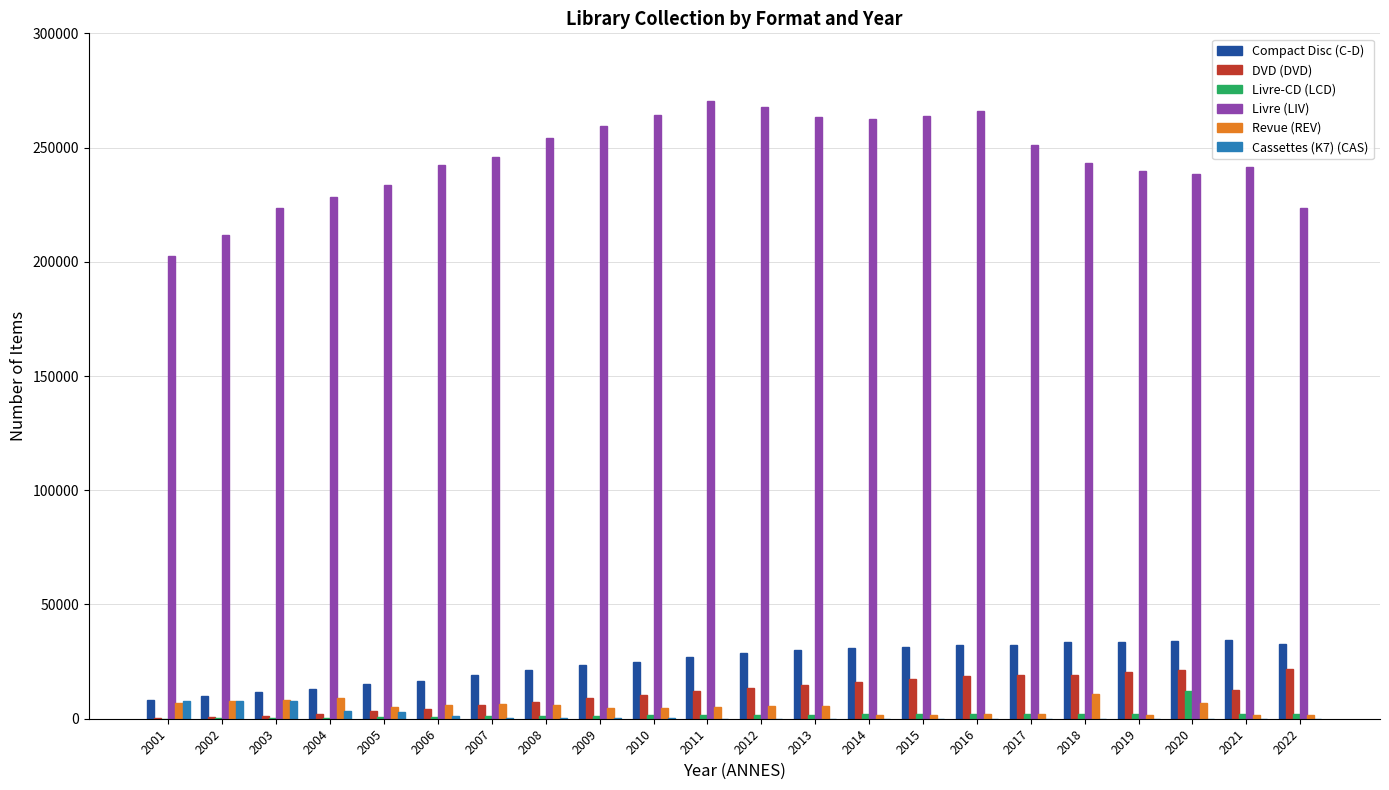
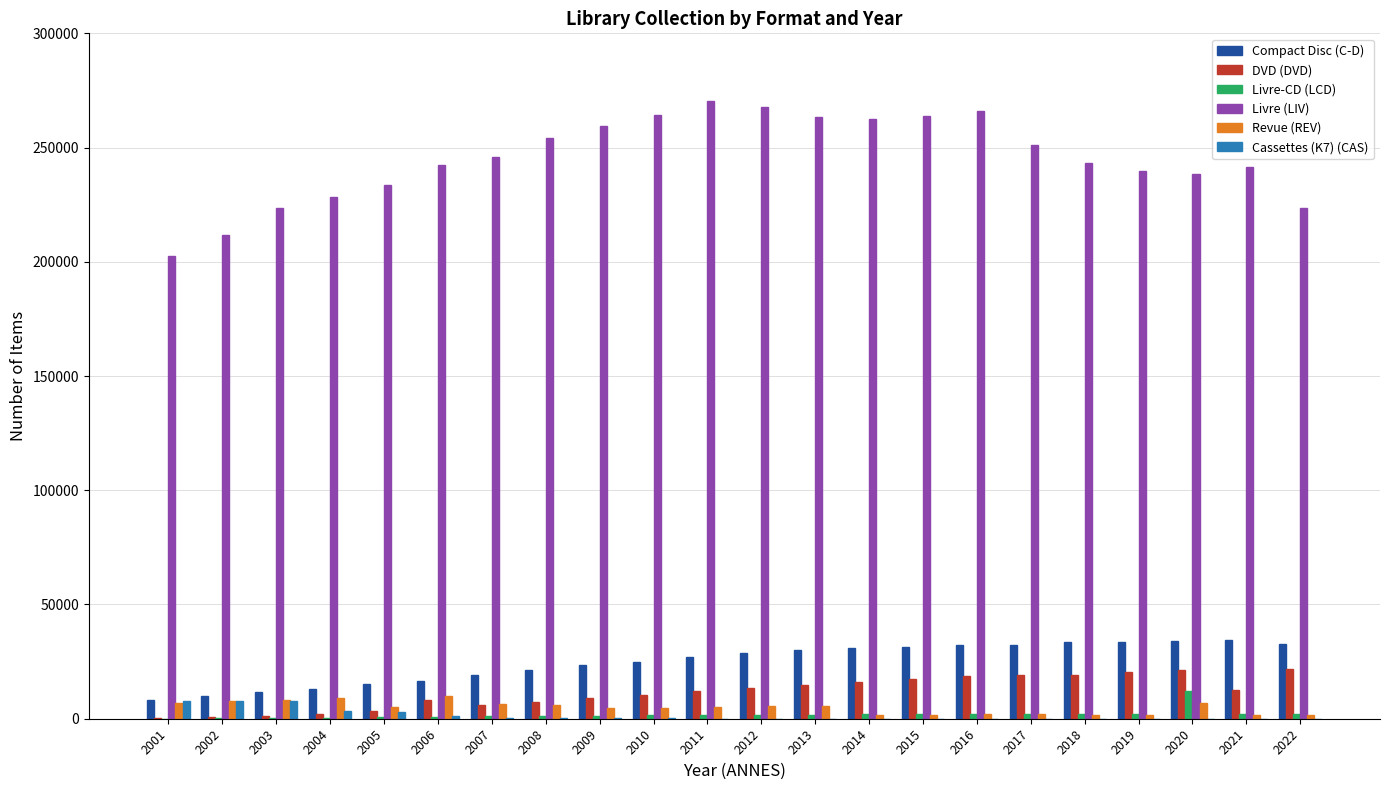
  {
    "DVD (DVD)": {
      "2003": 1000,
      "2004": 2000,
      "2005": 3000,
-     "2006": 4000,
+     "2006": 8000,
      "2007": 6000,
      "2008": 8000,
      "2009": 9000,
      "2010": 10000,
      "2011": 12000,
      "2012": 13000,
      "2013": 15000,
      "2014": 16000,
      "2015": 17000,
      "2016": 19000,
      "2017": 19000,
      "2018": 19000,
      "2019": 21000,
      "2020": 21000,
      "2021": 12000,
      "2022": 22000
    },
    "Livre-CD (LCD)": {
      "2008": 1000,
      "2009": 1000,
      "2010": 1000,
      "2011": 2000,
      "2012": 2000,
      "2013": 2000,
      "2014": 2000,
      "2015": 2000,
      "2016": 2000,
      "2017": 2000,
      "2018": 2000,
      "2019": 2000,
      "2020": 12000,
      "2021": 2000,
      "2022": 2000
    },
    "Livre (LIV)": {
      "2001": 202000,
      "2002": 212000,
      "2003": 224000,
      "2004": 228000,
      "2005": 234000,
      "2006": 242000,
      "2007": 246000,
      "2008": 254000,
      "2009": 259000,
      "2010": 264000,
      "2011": 270000,
      "2012": 268000,
      "2013": 263000,
      "2014": 262000,
      "2015": 264000,
      "2016": 266000,
      "2017": 251000,
      "2018": 243000,
      "2019": 240000,
      "2020": 239000,
      "2021": 242000,
      "2022": 223000
    },
    "Revue (REV)": {
      "2001": 7000,
      "2002": 8000,
      "2003": 8000,
      "2004": 9000,
      "2005": 5000,
-     "2006": 6000,
+     "2006": 10000,
      "2007": 6000,
      "2008": 6000,
      "2009": 5000,
      "2010": 5000,
      "2011": 5000,
      "2012": 5000,
      "2013": 6000,
      "2014": 1000,
      "2015": 2000,
      "2016": 2000,
      "2017": 2000,
-     "2018": 11000,
+     "2018": 2000,
      "2019": 2000,
      "2020": 7000,
      "2021": 2000,
      "2022": 2000
    }
  }
